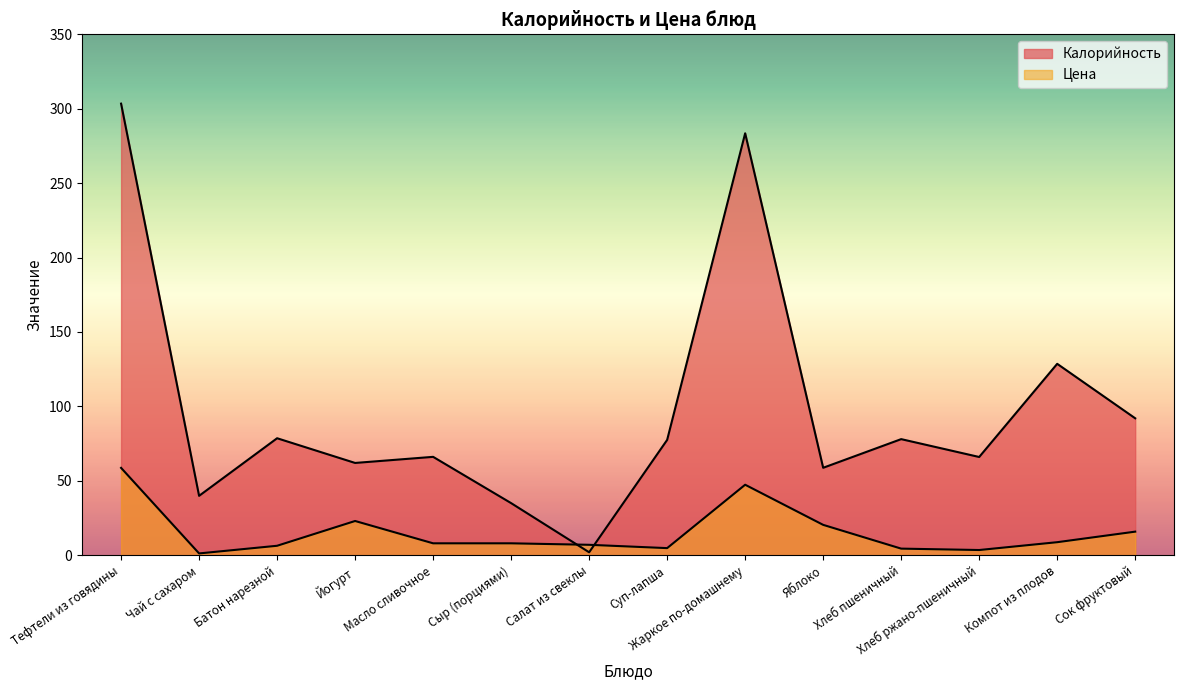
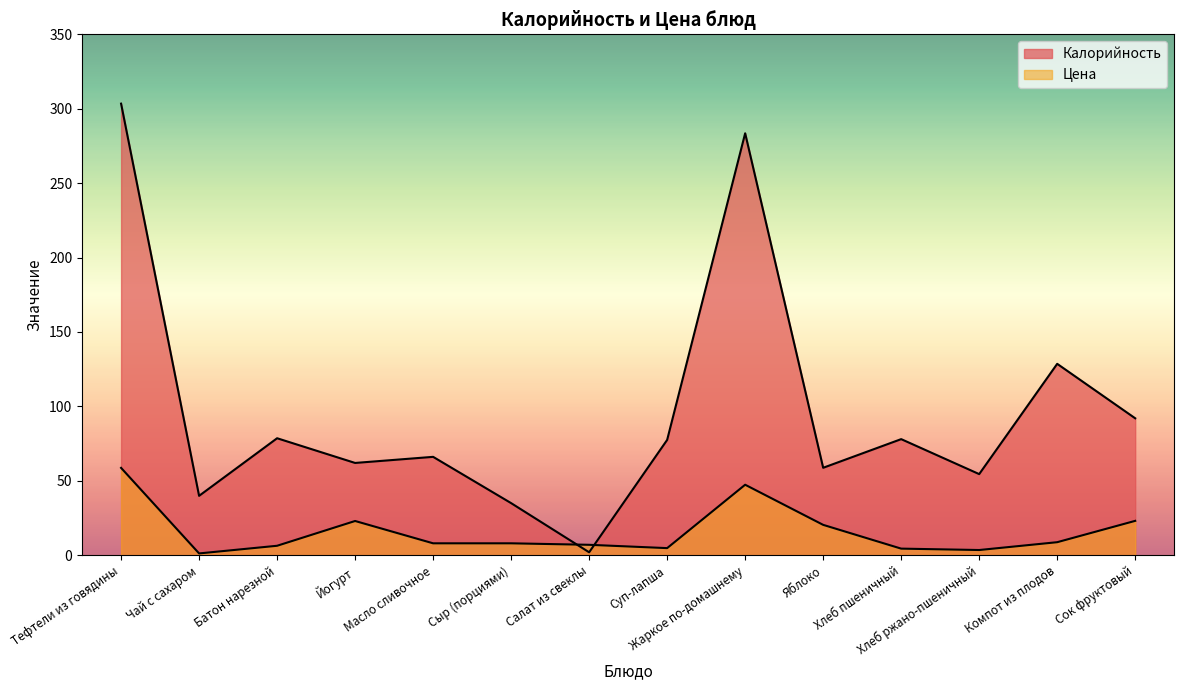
  {
    "Калорийность": {
      "Тефтели из говядины": 303,
      "Чай с сахаром": 40,
      "Батон нарезной": 79,
      "Йогурт": 62,
      "Масло сливочное": 66,
      "Сыр (порциями)": 35,
      "Салат из свеклы": 2,
      "Суп-лапша": 77,
      "Жаркое по-домашнему": 284,
      "Яблоко": 59,
      "Хлеб пшеничный": 78,
-     "Хлеб ржано-пшеничный": 66,
+     "Хлеб ржано-пшеничный": 55,
      "Компот из плодов": 129,
      "Сок фруктовый": 92
    },
    "Цена": {
      "Тефтели из говядины": 59,
      "Чай с сахаром": 1,
      "Батон нарезной": 6,
      "Йогурт": 23,
      "Масло сливочное": 8,
      "Сыр (порциями)": 8,
      "Салат из свеклы": 7,
      "Суп-лапша": 5,
      "Жаркое по-домашнему": 47,
      "Яблоко": 20,
      "Хлеб пшеничный": 4,
      "Хлеб ржано-пшеничный": 3,
      "Компот из плодов": 9,
-     "Сок фруктовый": 16
+     "Сок фруктовый": 23
    }
  }
